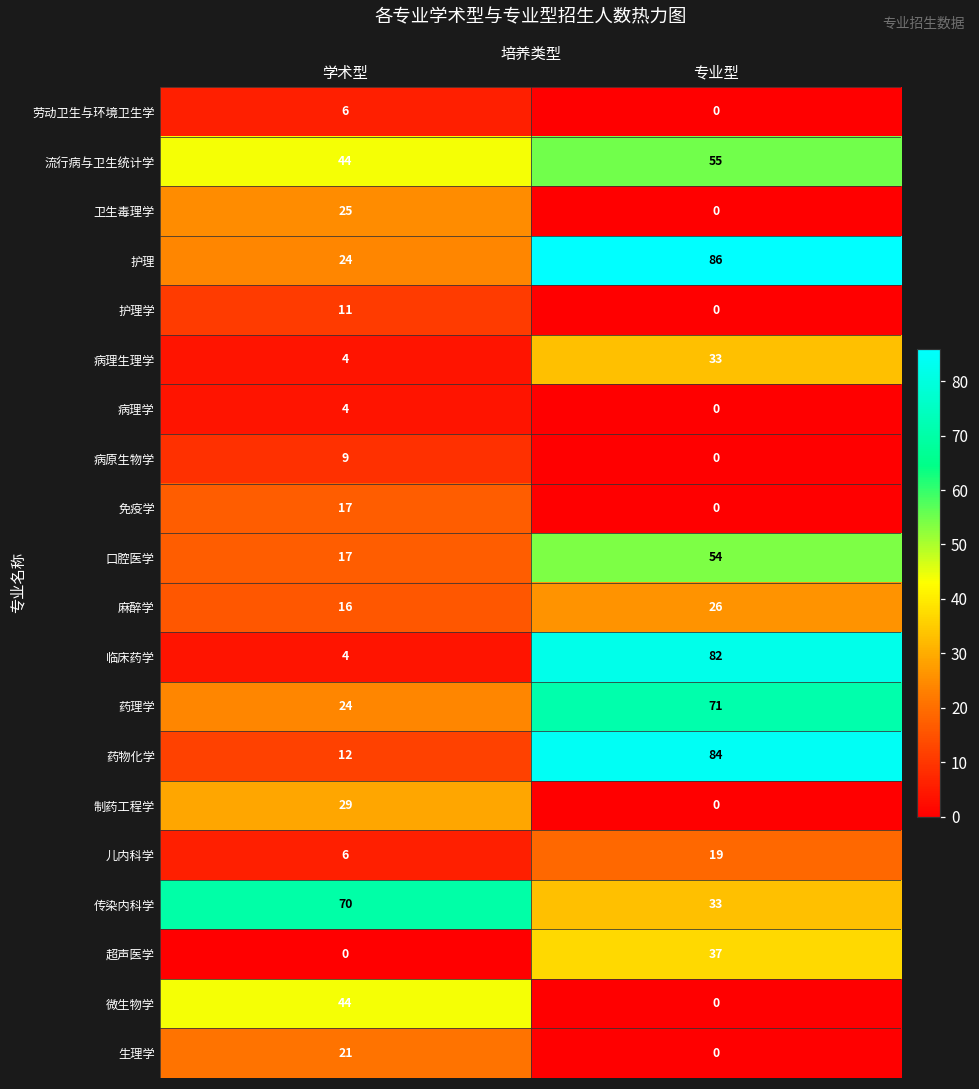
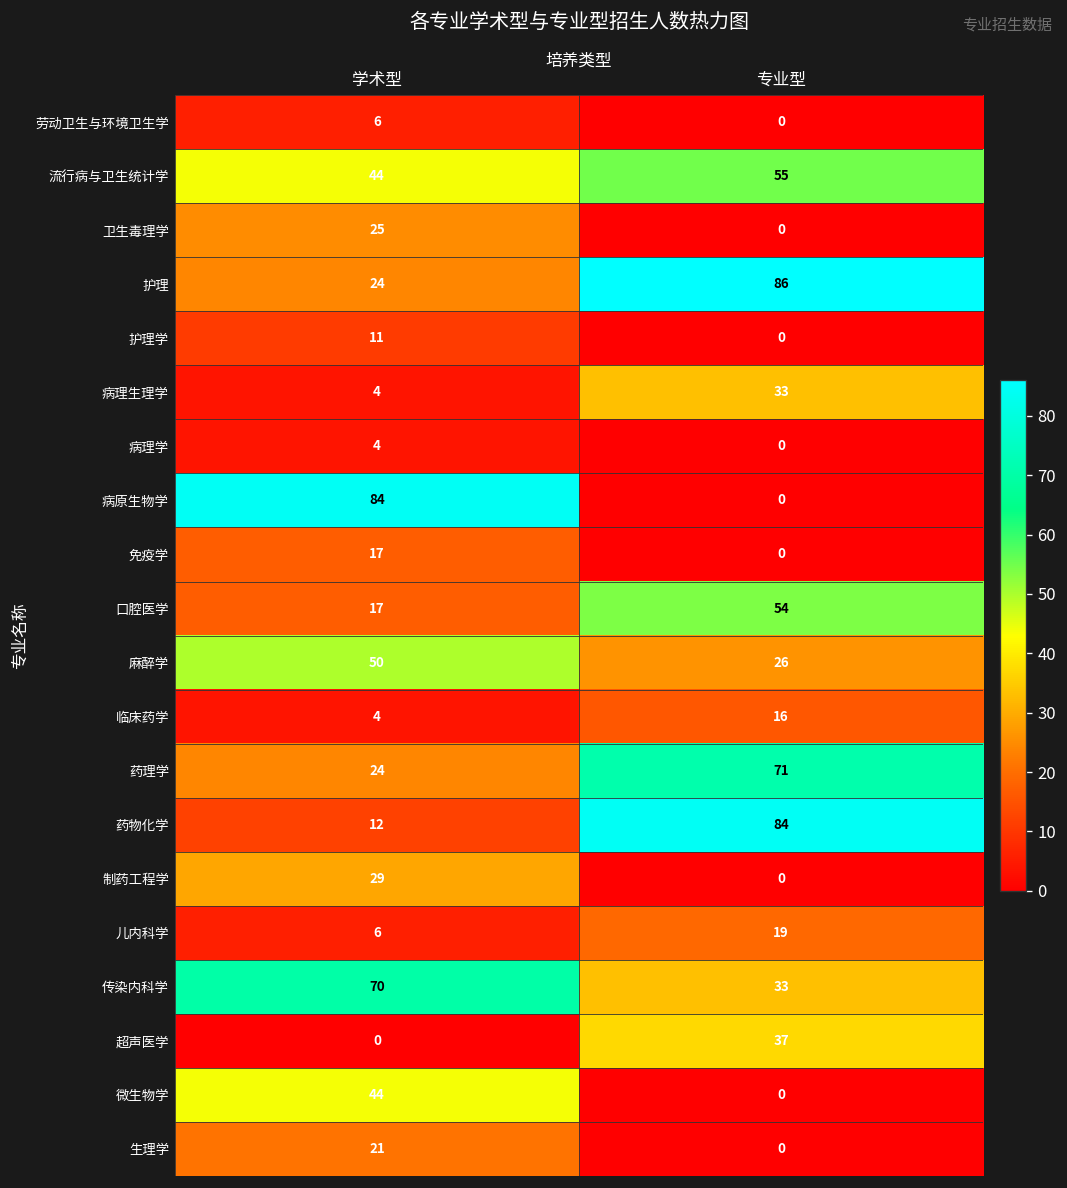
  {
    "劳动卫生与环境卫生学": {
      "学术型": 6,
      "专业型": 0
    },
    "流行病与卫生统计学": {
      "学术型": 44,
      "专业型": 55
    },
    "卫生毒理学": {
      "学术型": 25,
      "专业型": 0
    },
    "护理": {
      "学术型": 24,
      "专业型": 86
    },
    "护理学": {
      "学术型": 11,
      "专业型": 0
    },
    "病理生理学": {
      "学术型": 4,
      "专业型": 33
    },
    "病理学": {
      "学术型": 4,
      "专业型": 0
    },
    "病原生物学": {
-     "学术型": 9,
+     "学术型": 84,
      "专业型": 0
    },
    "免疫学": {
      "学术型": 17,
      "专业型": 0
    },
    "口腔医学": {
      "学术型": 17,
      "专业型": 54
    },
    "麻醉学": {
-     "学术型": 16,
+     "学术型": 50,
      "专业型": 26
    },
    "临床药学": {
      "学术型": 4,
-     "专业型": 82
+     "专业型": 16
    },
    "药理学": {
      "学术型": 24,
      "专业型": 71
    },
    "药物化学": {
      "学术型": 12,
      "专业型": 84
    },
    "制药工程学": {
      "学术型": 29,
      "专业型": 0
    },
    "儿内科学": {
      "学术型": 6,
      "专业型": 19
    },
    "传染内科学": {
      "学术型": 70,
      "专业型": 33
    },
    "超声医学": {
      "学术型": 0,
      "专业型": 37
    },
    "微生物学": {
      "学术型": 44,
      "专业型": 0
    },
    "生理学": {
      "学术型": 21,
      "专业型": 0
    }
  }
